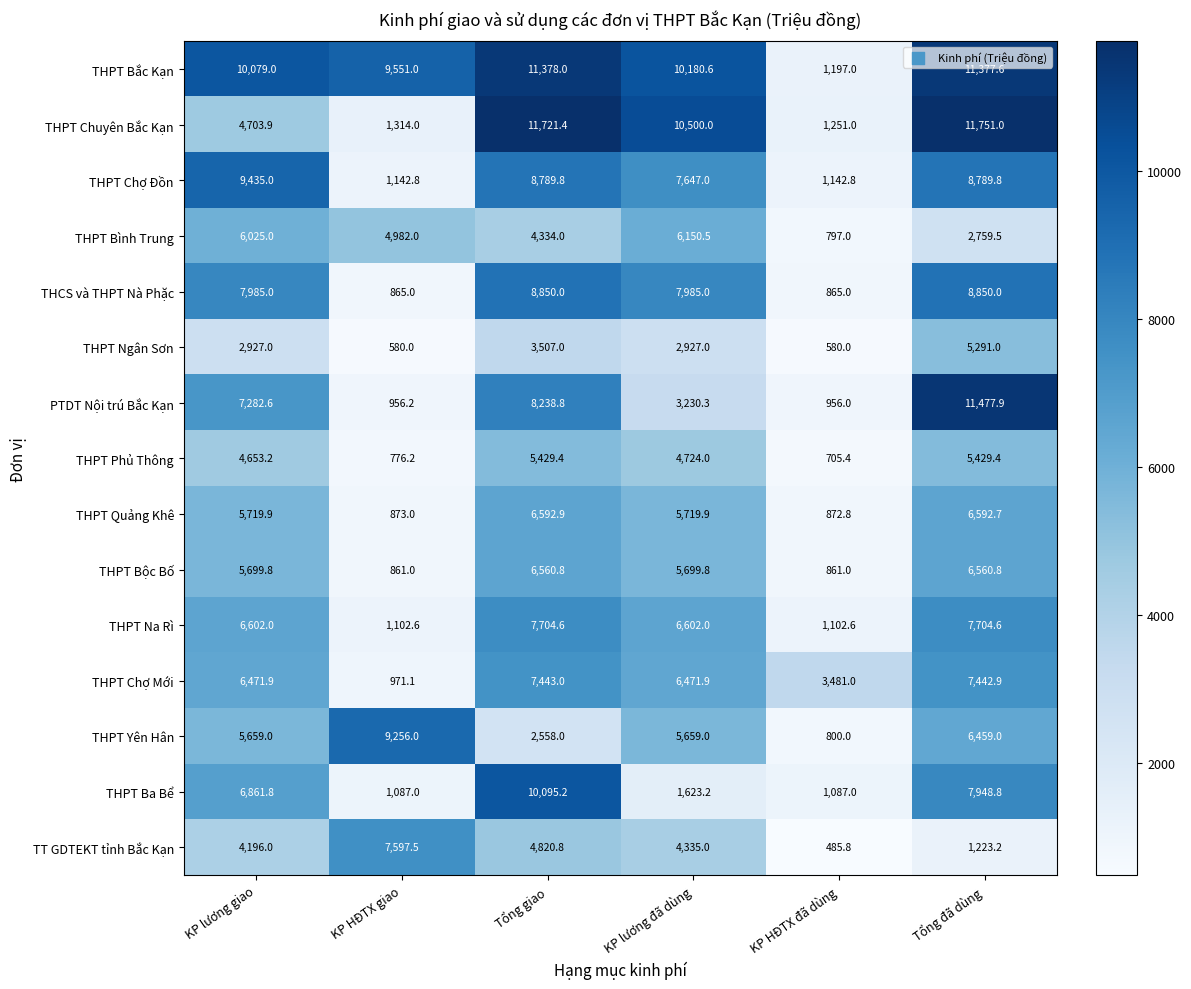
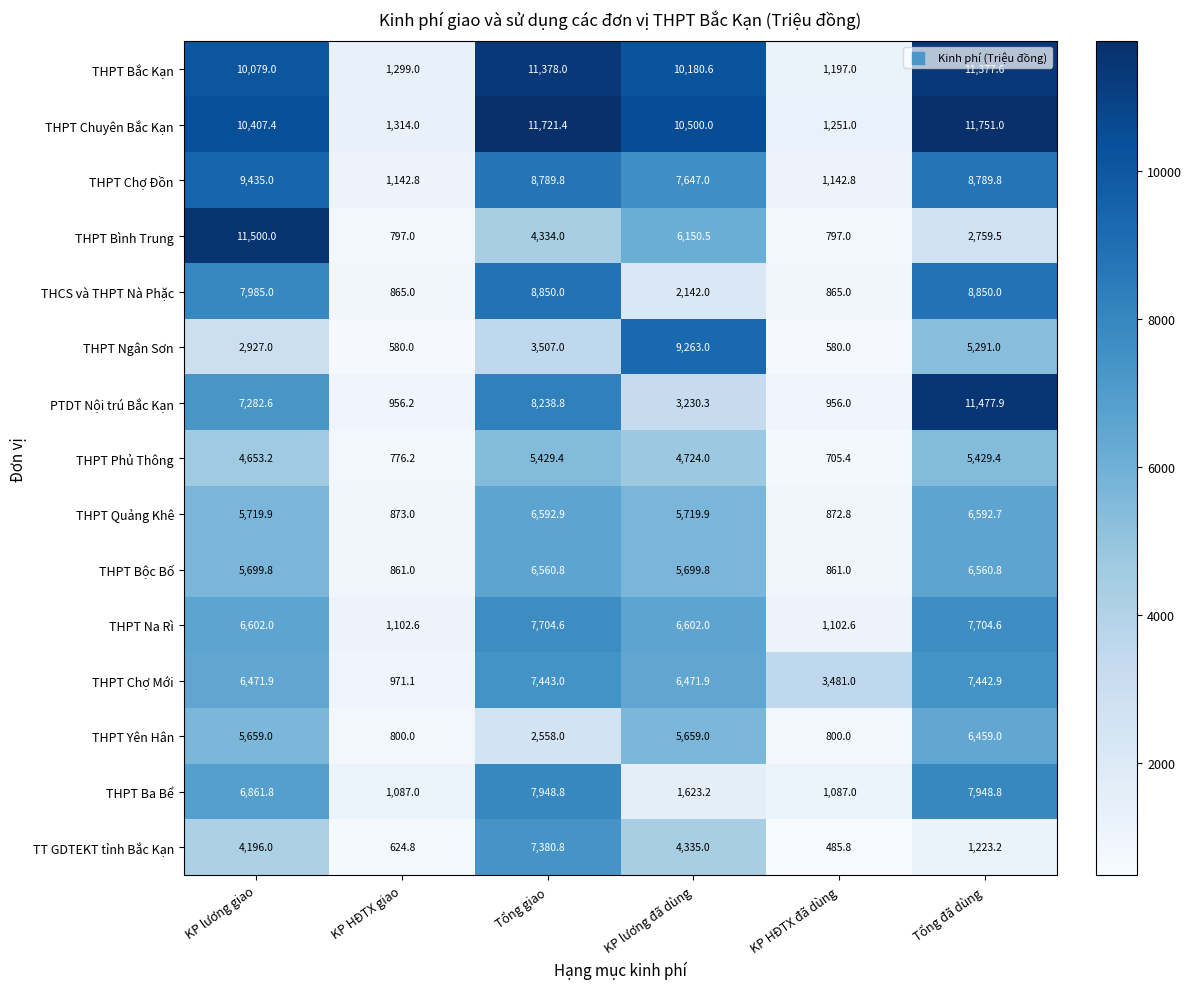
  {
    "THPT Bắc Kạn": {
      "KP lương giao": "10,079.0",
-     "KP HĐTX giao": "9,551.0",
+     "KP HĐTX giao": "1,299.0",
      "Tổng giao": "11,378.0",
      "KP lương đã dùng": "10,180.6",
      "KP HĐTX đã dùng": "1,197.0"
    },
    "THPT Chuyên Bắc Kạn": {
-     "KP lương giao": "4,703.9",
+     "KP lương giao": "10,407.4",
      "KP HĐTX giao": "1,314.0",
      "Tổng giao": "11,721.4",
      "KP lương đã dùng": "10,500.0",
      "KP HĐTX đã dùng": "1,251.0",
      "Tổng đã dùng": "11,751.0"
    },
    "THPT Chợ Đồn": {
      "KP lương giao": "9,435.0",
      "KP HĐTX giao": "1,142.8",
      "Tổng giao": "8,789.8",
      "KP lương đã dùng": "7,647.0",
      "KP HĐTX đã dùng": "1,142.8",
      "Tổng đã dùng": "8,789.8"
    },
    "THPT Bình Trung": {
-     "KP lương giao": "6,025.0",
-     "KP HĐTX giao": "4,982.0",
+     "KP lương giao": "11,500.0",
+     "KP HĐTX giao": "797.0",
      "Tổng giao": "4,334.0",
      "KP lương đã dùng": "6,150.5",
      "KP HĐTX đã dùng": "797.0",
      "Tổng đã dùng": "2,759.5"
    },
    "THCS và THPT Nà Phặc": {
      "KP lương giao": "7,985.0",
      "KP HĐTX giao": "865.0",
      "Tổng giao": "8,850.0",
-     "KP lương đã dùng": "7,985.0",
+     "KP lương đã dùng": "2,142.0",
      "KP HĐTX đã dùng": "865.0",
      "Tổng đã dùng": "8,850.0"
    },
    "THPT Ngân Sơn": {
      "KP lương giao": "2,927.0",
      "KP HĐTX giao": "580.0",
      "Tổng giao": "3,507.0",
-     "KP lương đã dùng": "2,927.0",
+     "KP lương đã dùng": "9,263.0",
      "KP HĐTX đã dùng": "580.0",
      "Tổng đã dùng": "5,291.0"
    },
    "PTDT Nội trú Bắc Kạn": {
      "KP lương giao": "7,282.6",
      "KP HĐTX giao": "956.2",
      "Tổng giao": "8,238.8",
      "KP lương đã dùng": "3,230.3",
      "KP HĐTX đã dùng": "956.0",
      "Tổng đã dùng": "11,477.9"
    },
    "THPT Phủ Thông": {
      "KP lương giao": "4,653.2",
      "KP HĐTX giao": "776.2",
      "Tổng giao": "5,429.4",
      "KP lương đã dùng": "4,724.0",
      "KP HĐTX đã dùng": "705.4",
      "Tổng đã dùng": "5,429.4"
    },
    "THPT Quảng Khê": {
      "KP lương giao": "5,719.9",
      "KP HĐTX giao": "873.0",
      "Tổng giao": "6,592.9",
      "KP lương đã dùng": "5,719.9",
      "KP HĐTX đã dùng": "872.8",
      "Tổng đã dùng": "6,592.7"
    },
    "THPT Bộc Bố": {
      "KP lương giao": "5,699.8",
      "KP HĐTX giao": "861.0",
      "Tổng giao": "6,560.8",
      "KP lương đã dùng": "5,699.8",
      "KP HĐTX đã dùng": "861.0",
      "Tổng đã dùng": "6,560.8"
    },
    "THPT Na Rì": {
      "KP lương giao": "6,602.0",
      "KP HĐTX giao": "1,102.6",
      "Tổng giao": "7,704.6",
      "KP lương đã dùng": "6,602.0",
      "KP HĐTX đã dùng": "1,102.6",
      "Tổng đã dùng": "7,704.6"
    },
    "THPT Chợ Mới": {
      "KP lương giao": "6,471.9",
      "KP HĐTX giao": "971.1",
      "Tổng giao": "7,443.0",
      "KP lương đã dùng": "6,471.9",
      "KP HĐTX đã dùng": "3,481.0",
      "Tổng đã dùng": "7,442.9"
    },
    "THPT Yên Hân": {
      "KP lương giao": "5,659.0",
-     "KP HĐTX giao": "9,256.0",
+     "KP HĐTX giao": "800.0",
      "Tổng giao": "2,558.0",
      "KP lương đã dùng": "5,659.0",
      "KP HĐTX đã dùng": "800.0",
      "Tổng đã dùng": "6,459.0"
    },
    "THPT Ba Bể": {
      "KP lương giao": "6,861.8",
      "KP HĐTX giao": "1,087.0",
-     "Tổng giao": "10,095.2",
+     "Tổng giao": "7,948.8",
      "KP lương đã dùng": "1,623.2",
      "KP HĐTX đã dùng": "1,087.0",
      "Tổng đã dùng": "7,948.8"
    },
    "TT GDTEKT tỉnh Bắc Kạn": {
      "KP lương giao": "4,196.0",
-     "KP HĐTX giao": "7,597.5",
-     "Tổng giao": "4,820.8",
+     "KP HĐTX giao": "624.8",
+     "Tổng giao": "7,380.8",
      "KP lương đã dùng": "4,335.0",
      "KP HĐTX đã dùng": "485.8",
      "Tổng đã dùng": "1,223.2"
    }
  }
